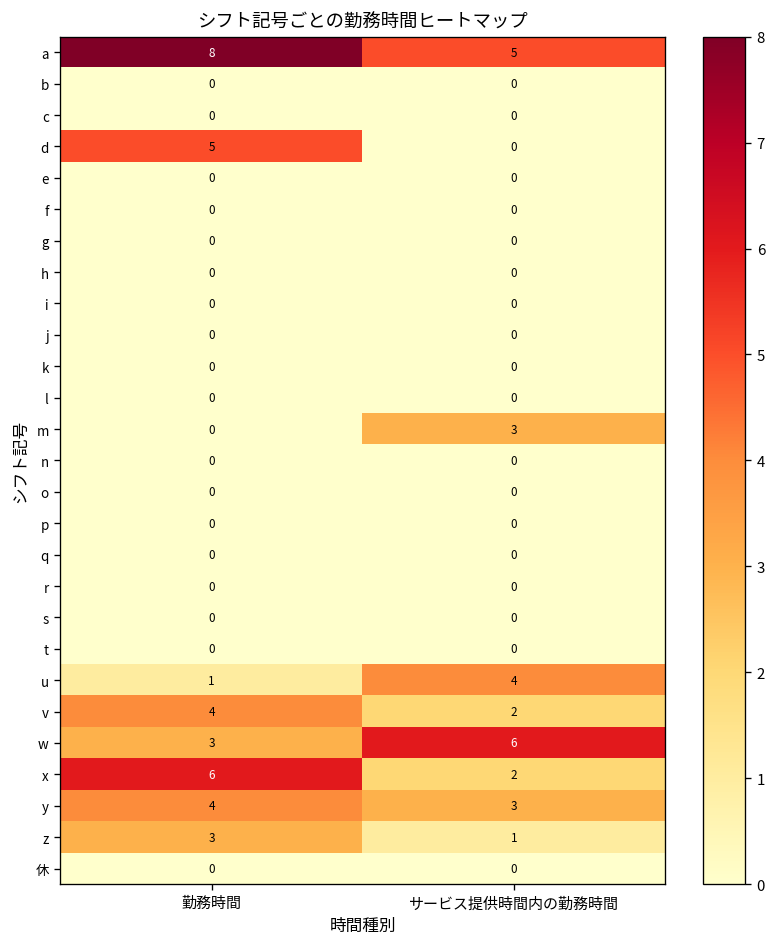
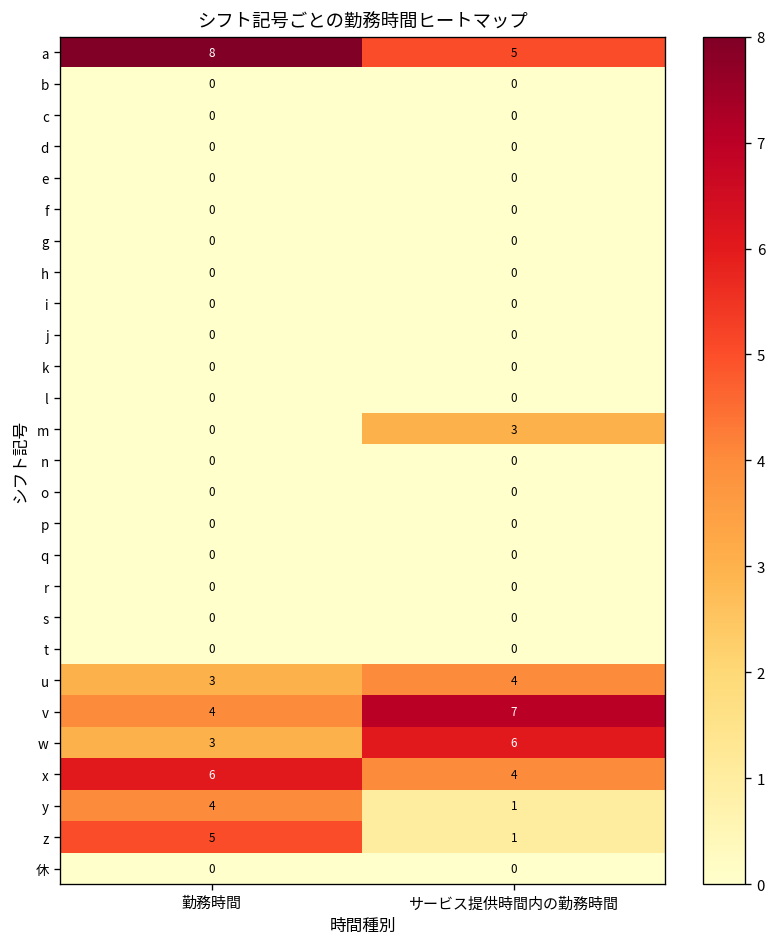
  {
    "a": {
      "勤務時間": 8,
      "サービス提供時間内の勤務時間": 5
    },
    "b": {
      "勤務時間": 0,
      "サービス提供時間内の勤務時間": 0
    },
    "c": {
      "勤務時間": 0,
      "サービス提供時間内の勤務時間": 0
    },
    "d": {
-     "勤務時間": 5,
+     "勤務時間": 0,
      "サービス提供時間内の勤務時間": 0
    },
    "e": {
      "勤務時間": 0,
      "サービス提供時間内の勤務時間": 0
    },
    "f": {
      "勤務時間": 0,
      "サービス提供時間内の勤務時間": 0
    },
    "g": {
      "勤務時間": 0,
      "サービス提供時間内の勤務時間": 0
    },
    "h": {
      "勤務時間": 0,
      "サービス提供時間内の勤務時間": 0
    },
    "i": {
      "勤務時間": 0,
      "サービス提供時間内の勤務時間": 0
    },
    "j": {
      "勤務時間": 0,
      "サービス提供時間内の勤務時間": 0
    },
    "k": {
      "勤務時間": 0,
      "サービス提供時間内の勤務時間": 0
    },
    "l": {
      "勤務時間": 0,
      "サービス提供時間内の勤務時間": 0
    },
    "m": {
      "勤務時間": 0,
      "サービス提供時間内の勤務時間": 3
    },
    "n": {
      "勤務時間": 0,
      "サービス提供時間内の勤務時間": 0
    },
    "o": {
      "勤務時間": 0,
      "サービス提供時間内の勤務時間": 0
    },
    "p": {
      "勤務時間": 0,
      "サービス提供時間内の勤務時間": 0
    },
    "q": {
      "勤務時間": 0,
      "サービス提供時間内の勤務時間": 0
    },
    "r": {
      "勤務時間": 0,
      "サービス提供時間内の勤務時間": 0
    },
    "s": {
      "勤務時間": 0,
      "サービス提供時間内の勤務時間": 0
    },
    "t": {
      "勤務時間": 0,
      "サービス提供時間内の勤務時間": 0
    },
    "u": {
-     "勤務時間": 1,
+     "勤務時間": 3,
      "サービス提供時間内の勤務時間": 4
    },
    "v": {
      "勤務時間": 4,
-     "サービス提供時間内の勤務時間": 2
+     "サービス提供時間内の勤務時間": 7
    },
    "w": {
      "勤務時間": 3,
      "サービス提供時間内の勤務時間": 6
    },
    "x": {
      "勤務時間": 6,
-     "サービス提供時間内の勤務時間": 2
+     "サービス提供時間内の勤務時間": 4
    },
    "y": {
      "勤務時間": 4,
-     "サービス提供時間内の勤務時間": 3
+     "サービス提供時間内の勤務時間": 1
    },
    "z": {
-     "勤務時間": 3,
+     "勤務時間": 5,
      "サービス提供時間内の勤務時間": 1
    },
    "休": {
      "勤務時間": 0,
      "サービス提供時間内の勤務時間": 0
    }
  }
